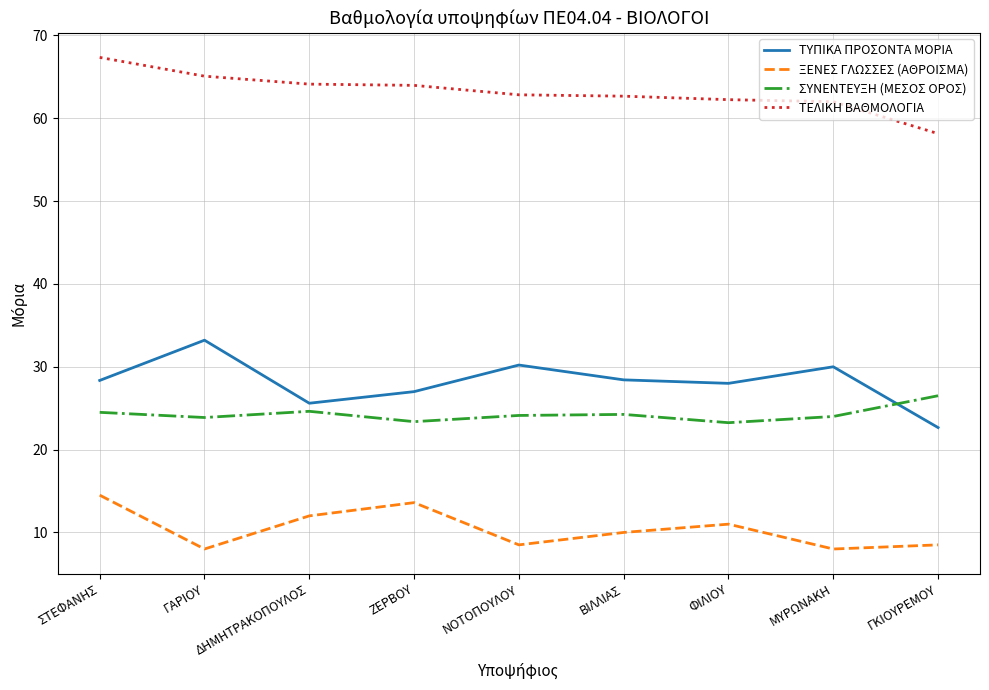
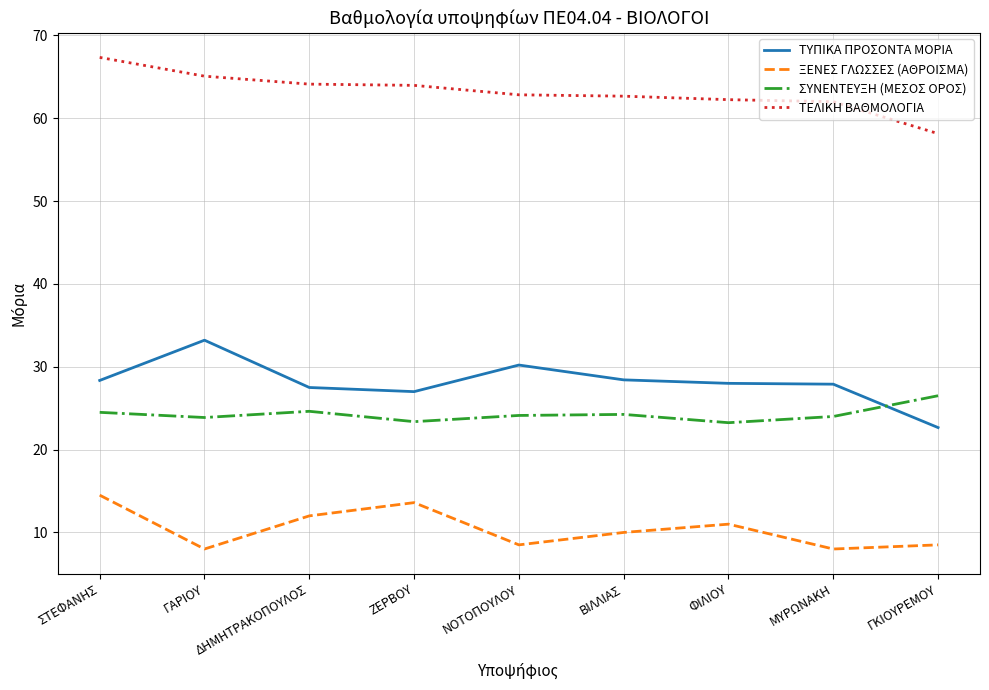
  {
    "ΤΥΠΙΚΑ ΠΡΟΣΟΝΤΑ ΜΟΡΙΑ": {
      "ΣΤΕΦΑΝΗΣ": 28,
      "ΓΑΡΙΟΥ": 33,
-     "ΔΗΜΗΤΡΑΚΟΠΟΥΛΟΣ": 26,
+     "ΔΗΜΗΤΡΑΚΟΠΟΥΛΟΣ": 28,
      "ΖΕΡΒΟΥ": 27,
      "ΝΟΤΟΠΟΥΛΟΥ": 30,
      "ΒΙΛΛΙΑΣ": 28,
      "ΦΙΛΙΟΥ": 28,
-     "ΜΥΡΩΝΑΚΗ": 30,
+     "ΜΥΡΩΝΑΚΗ": 28,
      "ΓΚΙΟΥΡΕΜΟΥ": 23
    },
    "ΞΕΝΕΣ ΓΛΩΣΣΕΣ (ΑΘΡΟΙΣΜΑ)": {
      "ΣΤΕΦΑΝΗΣ": 15,
      "ΓΑΡΙΟΥ": 8,
      "ΔΗΜΗΤΡΑΚΟΠΟΥΛΟΣ": 12,
      "ΖΕΡΒΟΥ": 14,
      "ΝΟΤΟΠΟΥΛΟΥ": 9,
      "ΒΙΛΛΙΑΣ": 10,
      "ΦΙΛΙΟΥ": 11,
      "ΜΥΡΩΝΑΚΗ": 8,
      "ΓΚΙΟΥΡΕΜΟΥ": 9
    },
    "ΣΥΝΕΝΤΕΥΞΗ (ΜΕΣΟΣ ΟΡΟΣ)": {
      "ΣΤΕΦΑΝΗΣ": 25,
      "ΓΑΡΙΟΥ": 24,
      "ΔΗΜΗΤΡΑΚΟΠΟΥΛΟΣ": 25,
      "ΖΕΡΒΟΥ": 23,
      "ΝΟΤΟΠΟΥΛΟΥ": 24,
      "ΒΙΛΛΙΑΣ": 24,
      "ΦΙΛΙΟΥ": 23,
      "ΜΥΡΩΝΑΚΗ": 24,
      "ΓΚΙΟΥΡΕΜΟΥ": 27
    },
    "ΤΕΛΙΚΗ ΒΑΘΜΟΛΟΓΙΑ": {
      "ΣΤΕΦΑΝΗΣ": 67,
      "ΓΑΡΙΟΥ": 65,
      "ΔΗΜΗΤΡΑΚΟΠΟΥΛΟΣ": 64,
      "ΖΕΡΒΟΥ": 64,
      "ΝΟΤΟΠΟΥΛΟΥ": 63,
      "ΒΙΛΛΙΑΣ": 63,
      "ΦΙΛΙΟΥ": 62,
      "ΓΚΙΟΥΡΕΜΟΥ": 58
    }
  }
